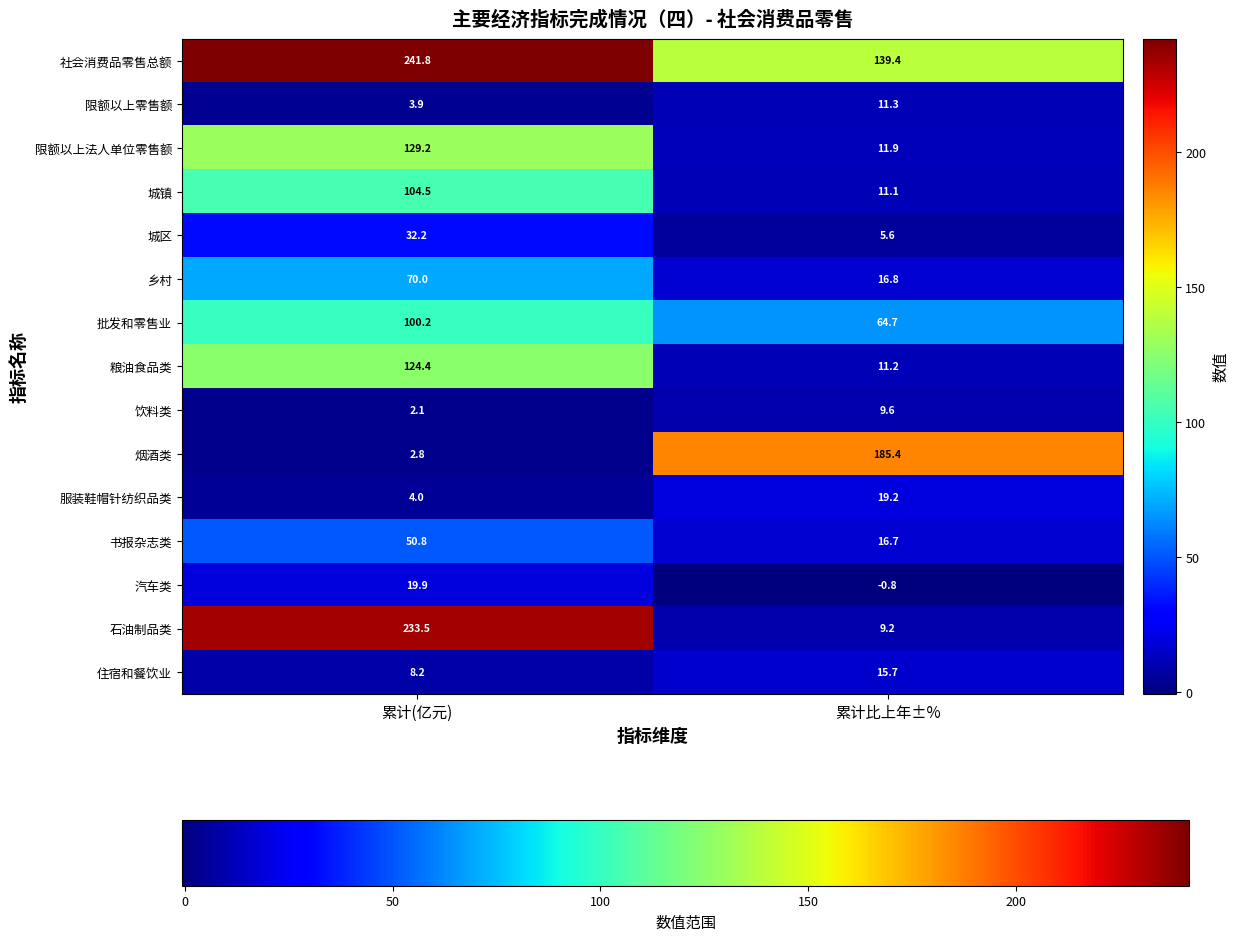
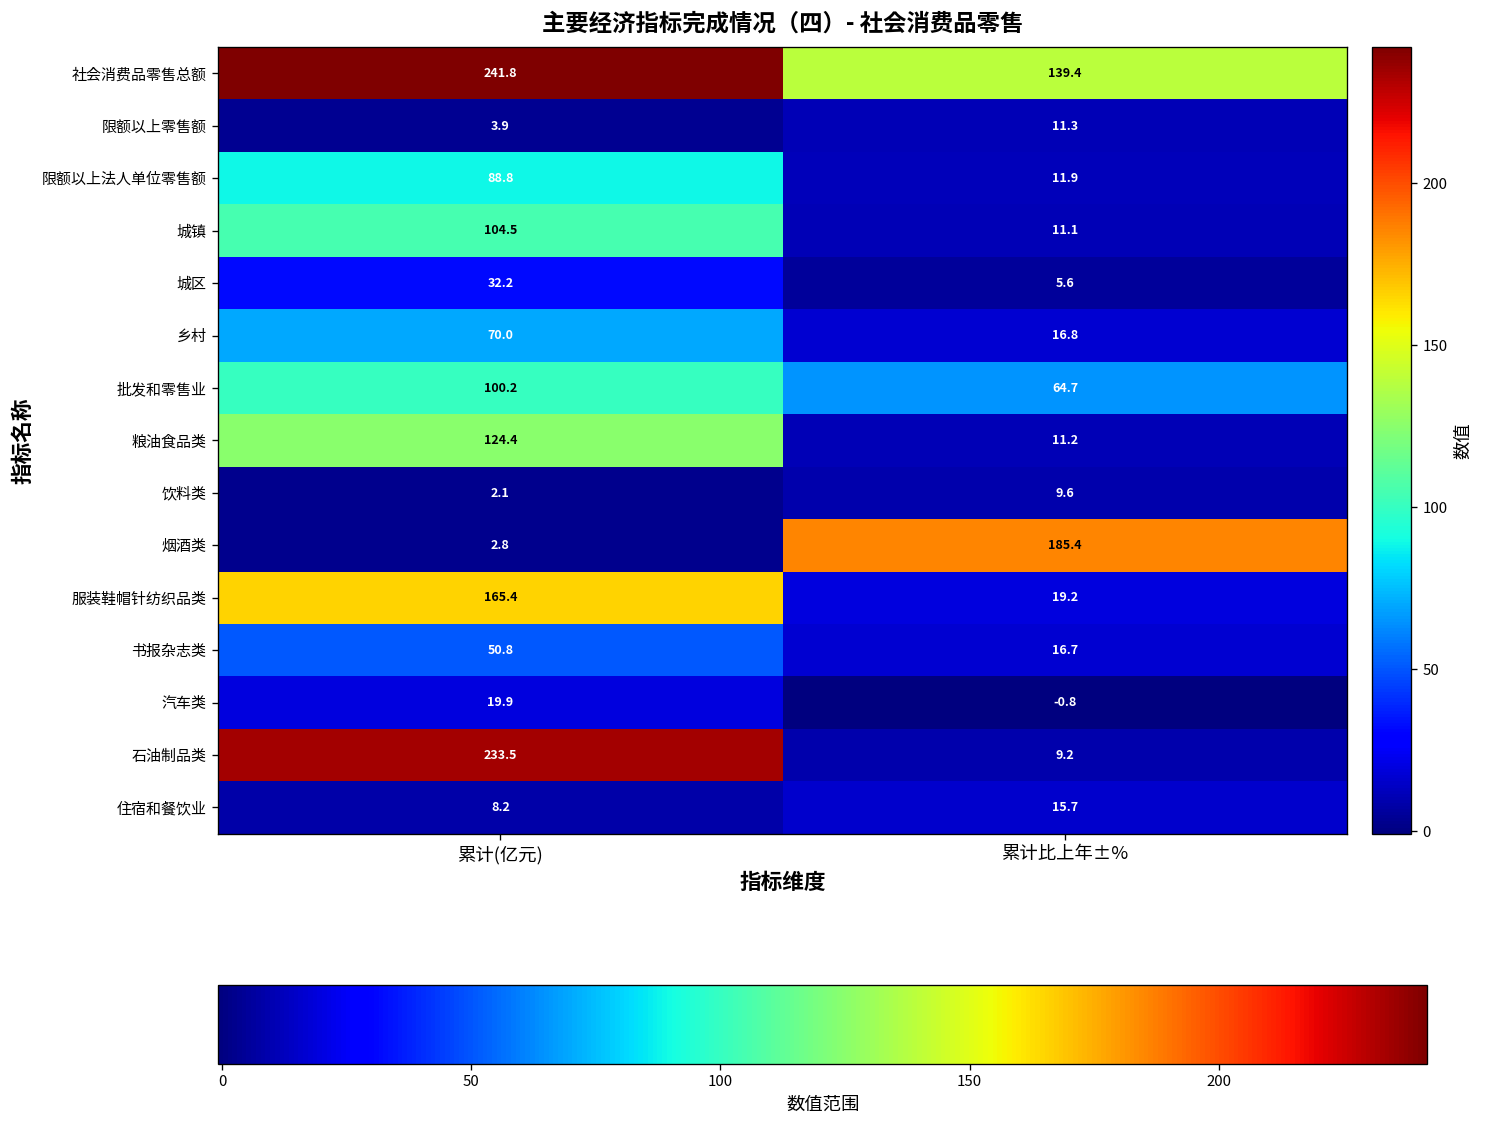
  {
    "社会消费品零售总额": {
      "累计(亿元)": 241.8,
      "累计比上年±%": 139.4
    },
    "限额以上零售额": {
      "累计(亿元)": 3.9,
      "累计比上年±%": 11.3
    },
    "限额以上法人单位零售额": {
-     "累计(亿元)": 129.2,
+     "累计(亿元)": 88.8,
      "累计比上年±%": 11.9
    },
    "城镇": {
      "累计(亿元)": 104.5,
      "累计比上年±%": 11.1
    },
    "城区": {
      "累计(亿元)": 32.2,
      "累计比上年±%": 5.6
    },
    "乡村": {
      "累计(亿元)": 70.0,
      "累计比上年±%": 16.8
    },
    "批发和零售业": {
      "累计(亿元)": 100.2,
      "累计比上年±%": 64.7
    },
    "粮油食品类": {
      "累计(亿元)": 124.4,
      "累计比上年±%": 11.2
    },
    "饮料类": {
      "累计(亿元)": 2.1,
      "累计比上年±%": 9.6
    },
    "烟酒类": {
      "累计(亿元)": 2.8,
      "累计比上年±%": 185.4
    },
    "服装鞋帽针纺织品类": {
-     "累计(亿元)": 4.0,
+     "累计(亿元)": 165.4,
      "累计比上年±%": 19.2
    },
    "书报杂志类": {
      "累计(亿元)": 50.8,
      "累计比上年±%": 16.7
    },
    "汽车类": {
      "累计(亿元)": 19.9,
      "累计比上年±%": -0.8
    },
    "石油制品类": {
      "累计(亿元)": 233.5,
      "累计比上年±%": 9.2
    },
    "住宿和餐饮业": {
      "累计(亿元)": 8.2,
      "累计比上年±%": 15.7
    }
  }
